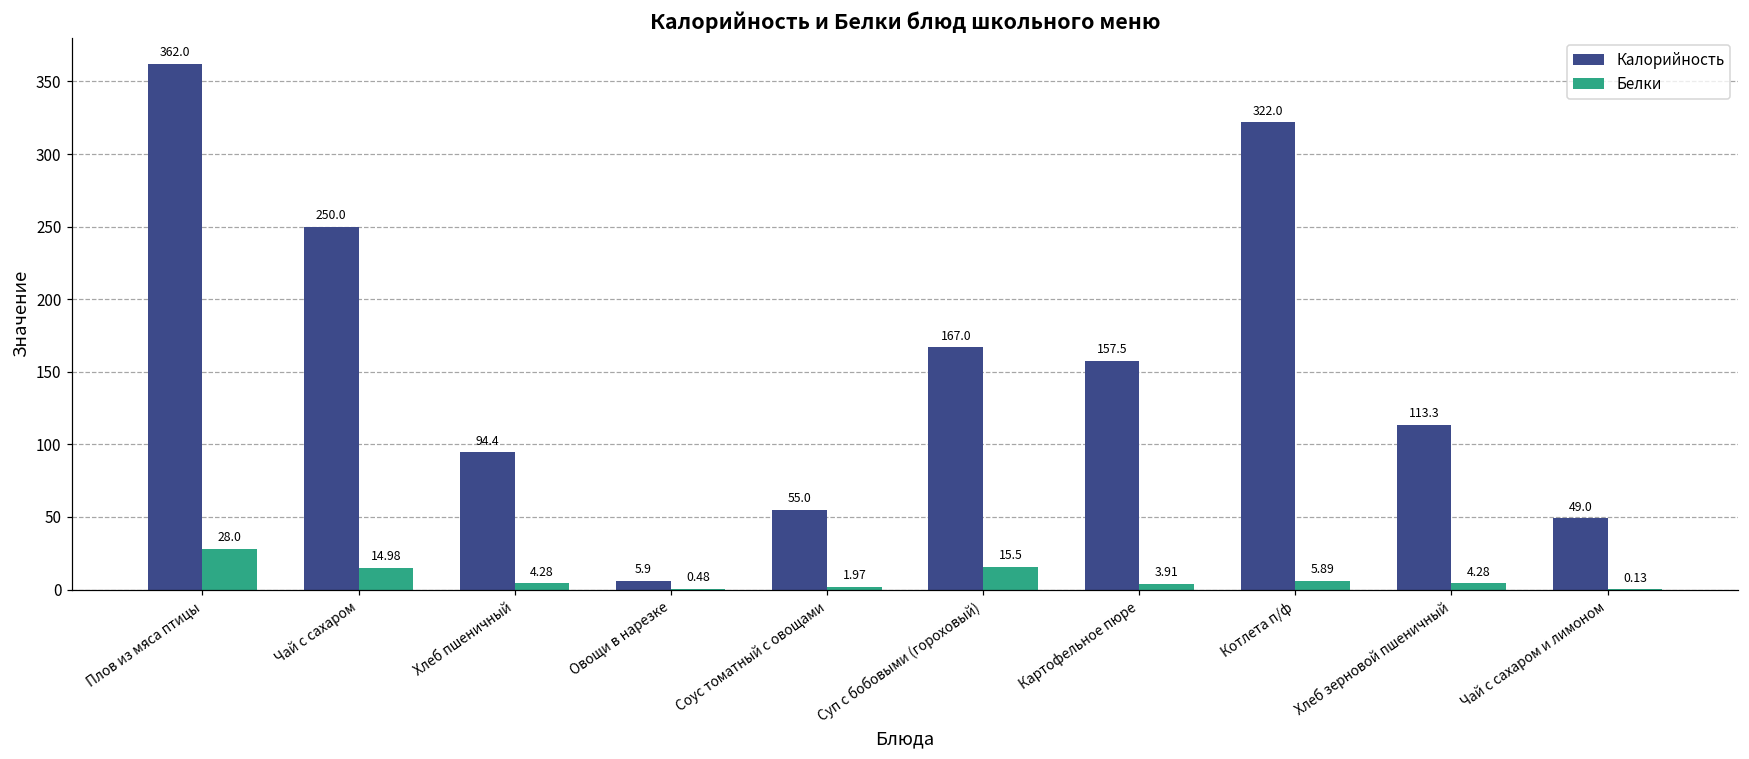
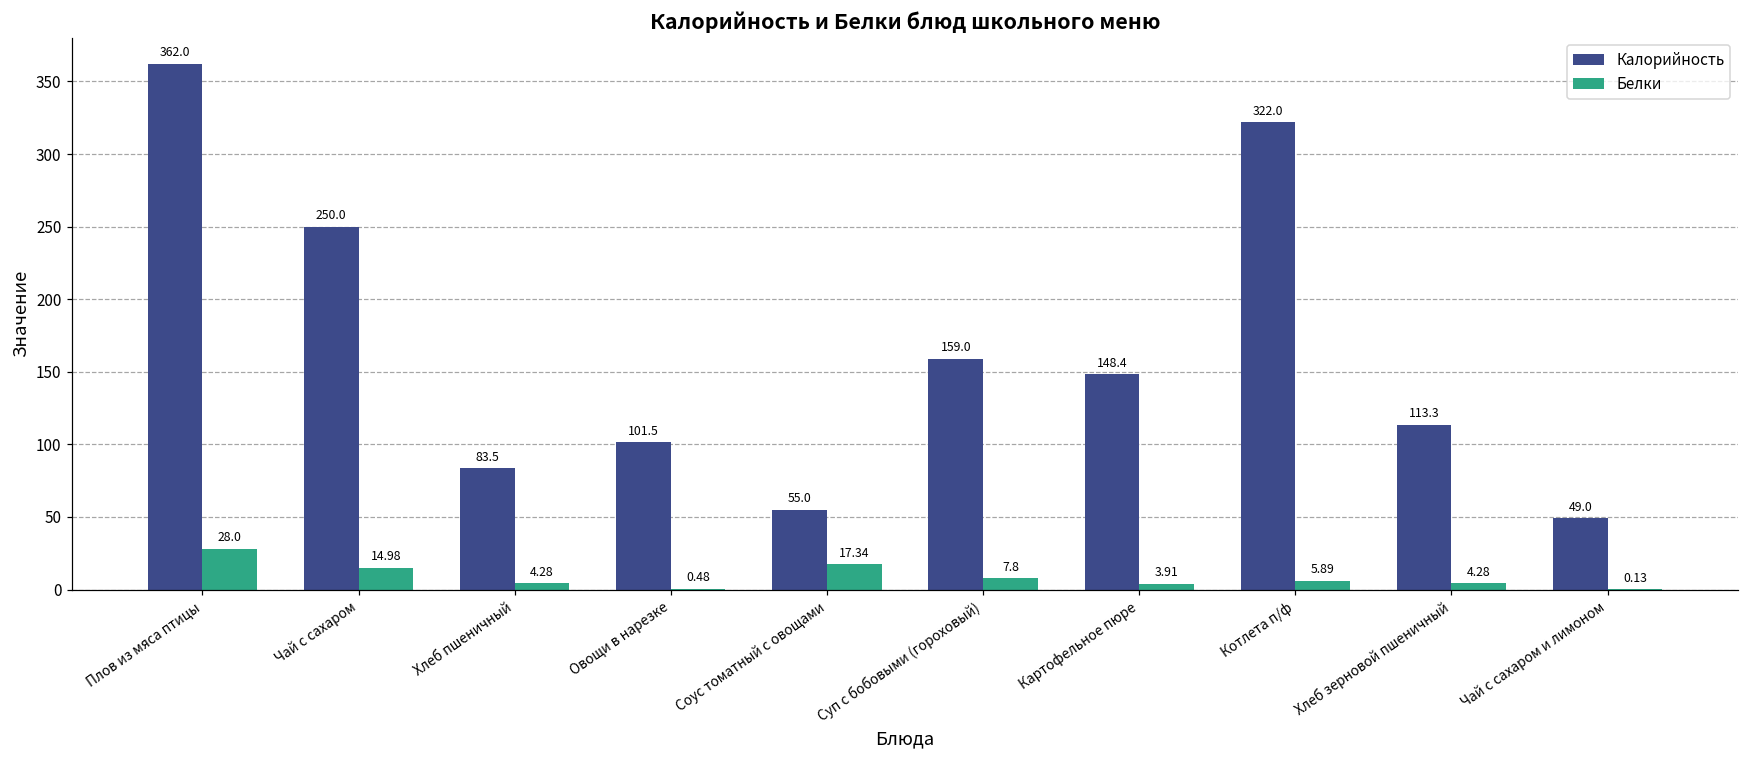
  {
    "Калорийность": {
      "Плов из мяса птицы": 362.0,
      "Чай с сахаром": 250.0,
-     "Хлеб пшеничный": 94.4,
-     "Овощи в нарезке": 5.9,
+     "Хлеб пшеничный": 83.5,
+     "Овощи в нарезке": 101.5,
      "Соус томатный с овощами": 55.0,
-     "Суп с бобовыми (гороховый)": 167.0,
-     "Картофельное пюре": 157.5,
+     "Суп с бобовыми (гороховый)": 159.0,
+     "Картофельное пюре": 148.4,
      "Котлета п/ф": 322.0,
      "Хлеб зерновой пшеничный": 113.3,
      "Чай с сахаром и лимоном": 49.0
    },
    "Белки": {
      "Плов из мяса птицы": 28.0,
      "Чай с сахаром": 14.98,
      "Хлеб пшеничный": 4.28,
      "Овощи в нарезке": 0.48,
-     "Соус томатный с овощами": 1.97,
-     "Суп с бобовыми (гороховый)": 15.5,
+     "Соус томатный с овощами": 17.34,
+     "Суп с бобовыми (гороховый)": 7.8,
      "Картофельное пюре": 3.91,
      "Котлета п/ф": 5.89,
      "Хлеб зерновой пшеничный": 4.28,
      "Чай с сахаром и лимоном": 0.13
    }
  }
